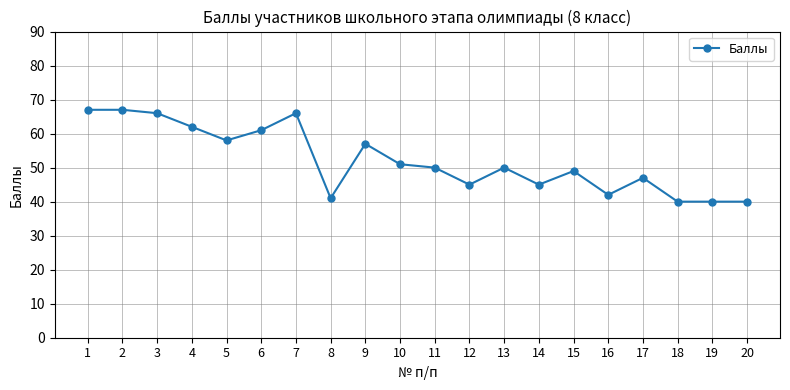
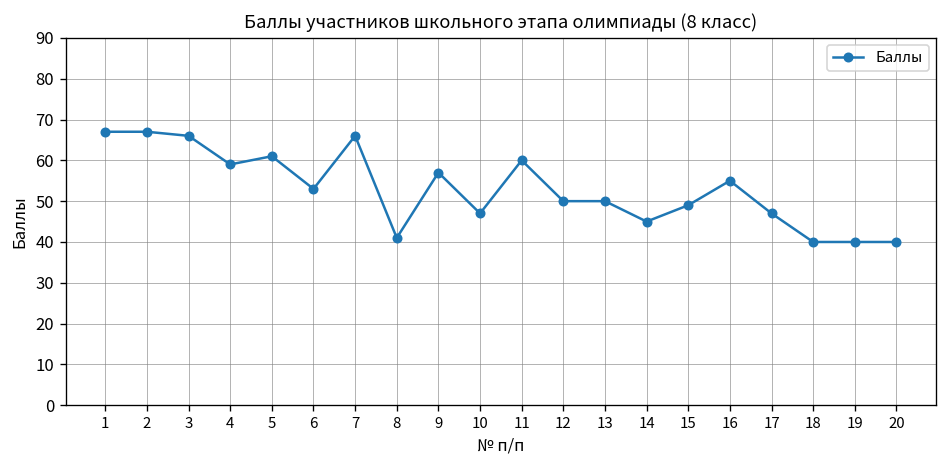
  {
    "1": 67,
    "2": 67,
    "3": 66,
-   "4": 62,
-   "5": 58,
-   "6": 61,
+   "4": 59,
+   "5": 61,
+   "6": 53,
    "7": 66,
    "8": 41,
    "9": 57,
-   "10": 51,
-   "11": 50,
-   "12": 45,
+   "10": 47,
+   "11": 60,
+   "12": 50,
    "13": 50,
    "14": 45,
    "15": 49,
-   "16": 42,
+   "16": 55,
    "17": 47,
    "18": 40,
    "19": 40,
    "20": 40
  }
